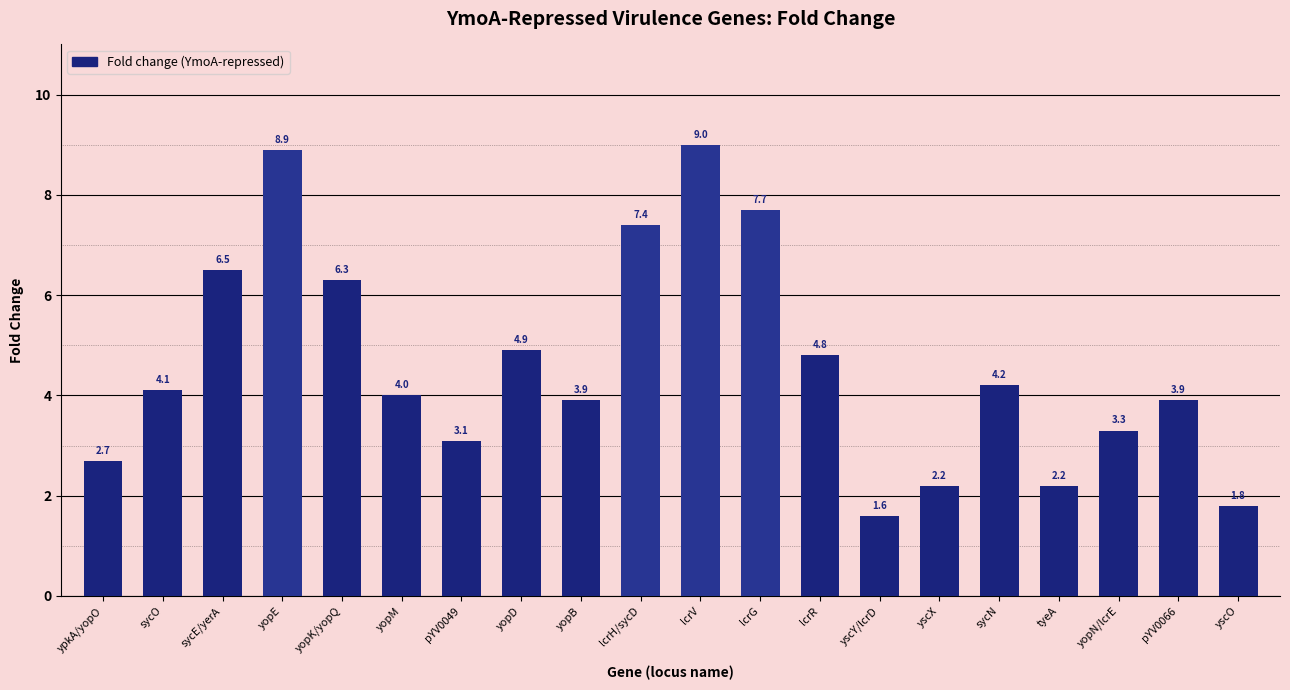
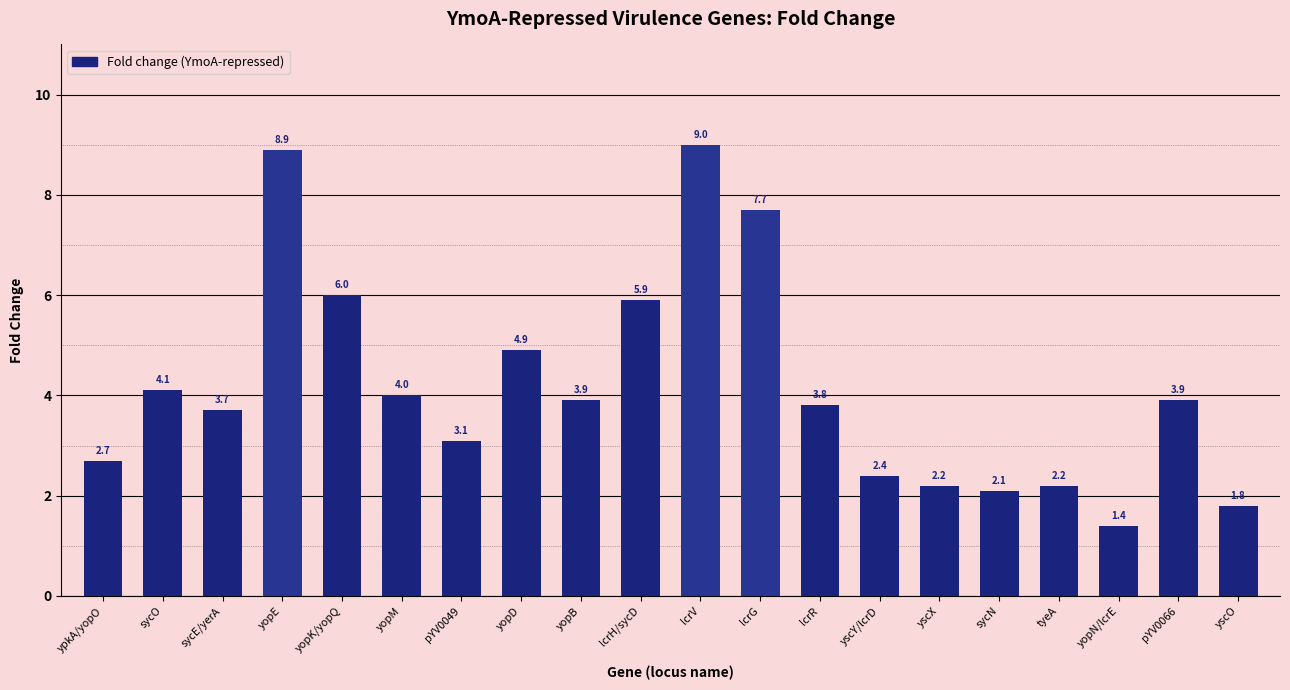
  {
    "ypkA/yopO": 2.7,
    "sycO": 4.1,
-   "sycE/yerA": 6.5,
+   "sycE/yerA": 3.7,
    "yopE": 8.9,
-   "yopK/yopQ": 6.3,
+   "yopK/yopQ": 6.0,
    "yopM": 4.0,
    "pYV0049": 3.1,
    "yopD": 4.9,
    "yopB": 3.9,
-   "lcrH/sycD": 7.4,
+   "lcrH/sycD": 5.9,
    "lcrV": 9.0,
    "lcrG": 7.7,
-   "lcrR": 4.8,
-   "yscY/lcrD": 1.6,
+   "lcrR": 3.8,
+   "yscY/lcrD": 2.4,
    "yscX": 2.2,
-   "sycN": 4.2,
+   "sycN": 2.1,
    "tyeA": 2.2,
-   "yopN/lcrE": 3.3,
+   "yopN/lcrE": 1.4,
    "pYV0066": 3.9,
    "yscO": 1.8
  }
